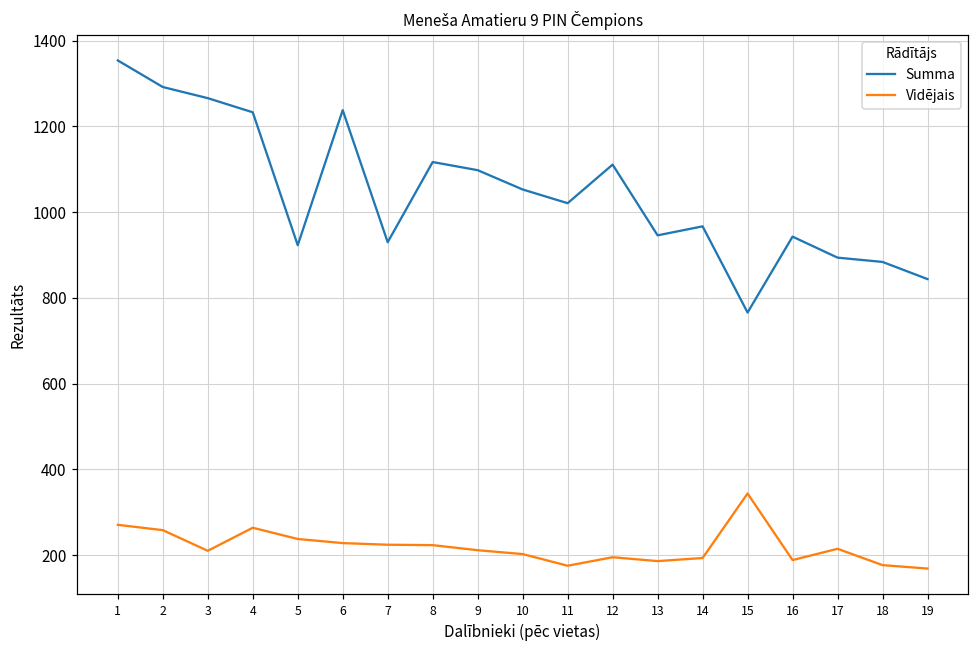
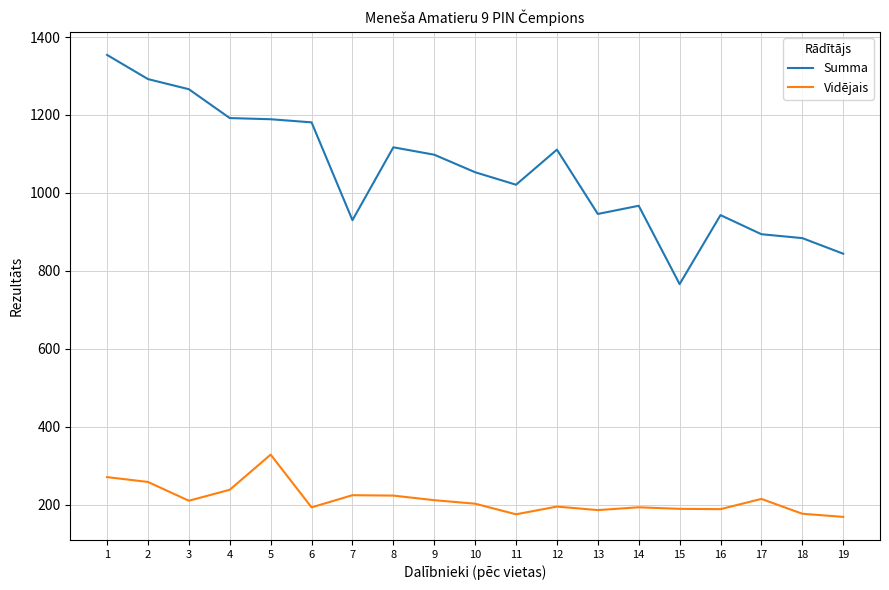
  {
    "Summa": {
      "1": 1350,
      "2": 1290,
      "3": 1270,
-     "4": 1230,
-     "5": 920,
-     "6": 1240,
+     "4": 1190,
+     "5": 1190,
+     "6": 1180,
      "7": 930,
      "8": 1120,
      "9": 1100,
      "10": 1050,
      "11": 1020,
      "12": 1110,
      "13": 950,
      "14": 970,
      "15": 770,
      "16": 940,
      "17": 890,
      "18": 880,
      "19": 840
    },
    "Vidējais": {
      "1": 270,
      "2": 260,
      "3": 210,
-     "4": 260,
-     "5": 240,
-     "6": 230,
+     "4": 240,
+     "5": 330,
+     "6": 190,
      "7": 220,
      "8": 220,
      "9": 210,
      "10": 200,
      "11": 180,
      "12": 200,
      "13": 190,
      "14": 190,
-     "15": 340,
+     "15": 190,
      "16": 190,
      "17": 210,
      "18": 180,
      "19": 170
    }
  }
